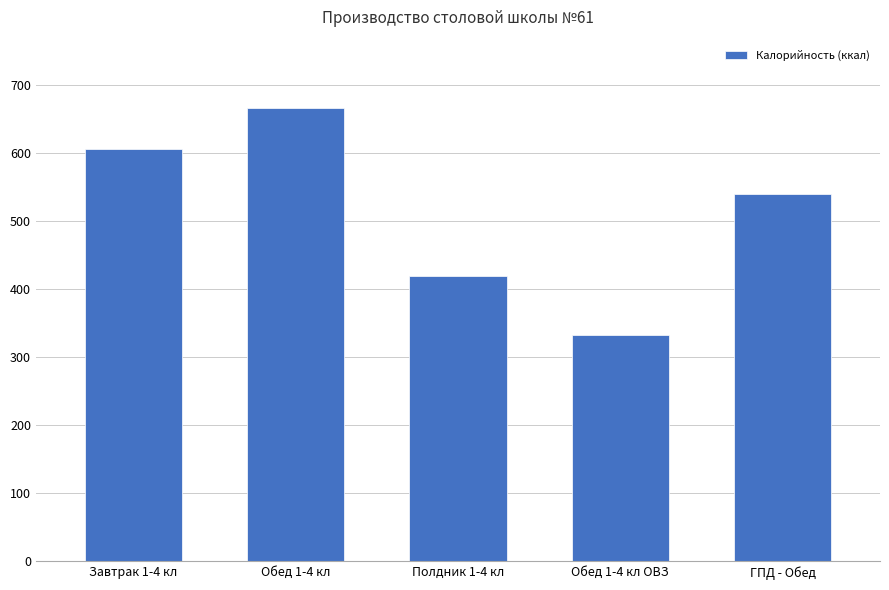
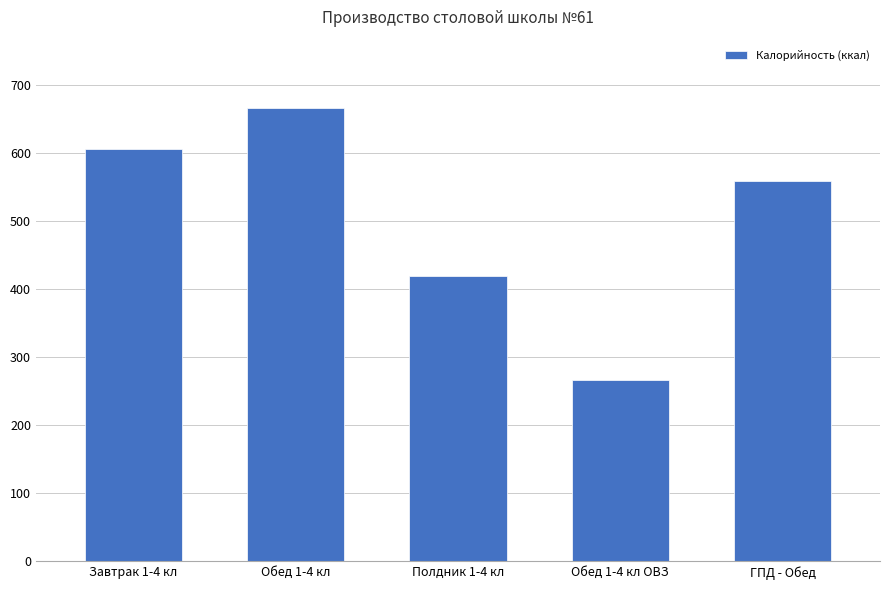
  {
    "Завтрак 1-4 кл": 610,
    "Обед 1-4 кл": 670,
    "Полдник 1-4 кл": 420,
-   "Обед 1-4 кл ОВЗ": 330,
-   "ГПД - Обед": 540
+   "Обед 1-4 кл ОВЗ": 270,
+   "ГПД - Обед": 560
  }
